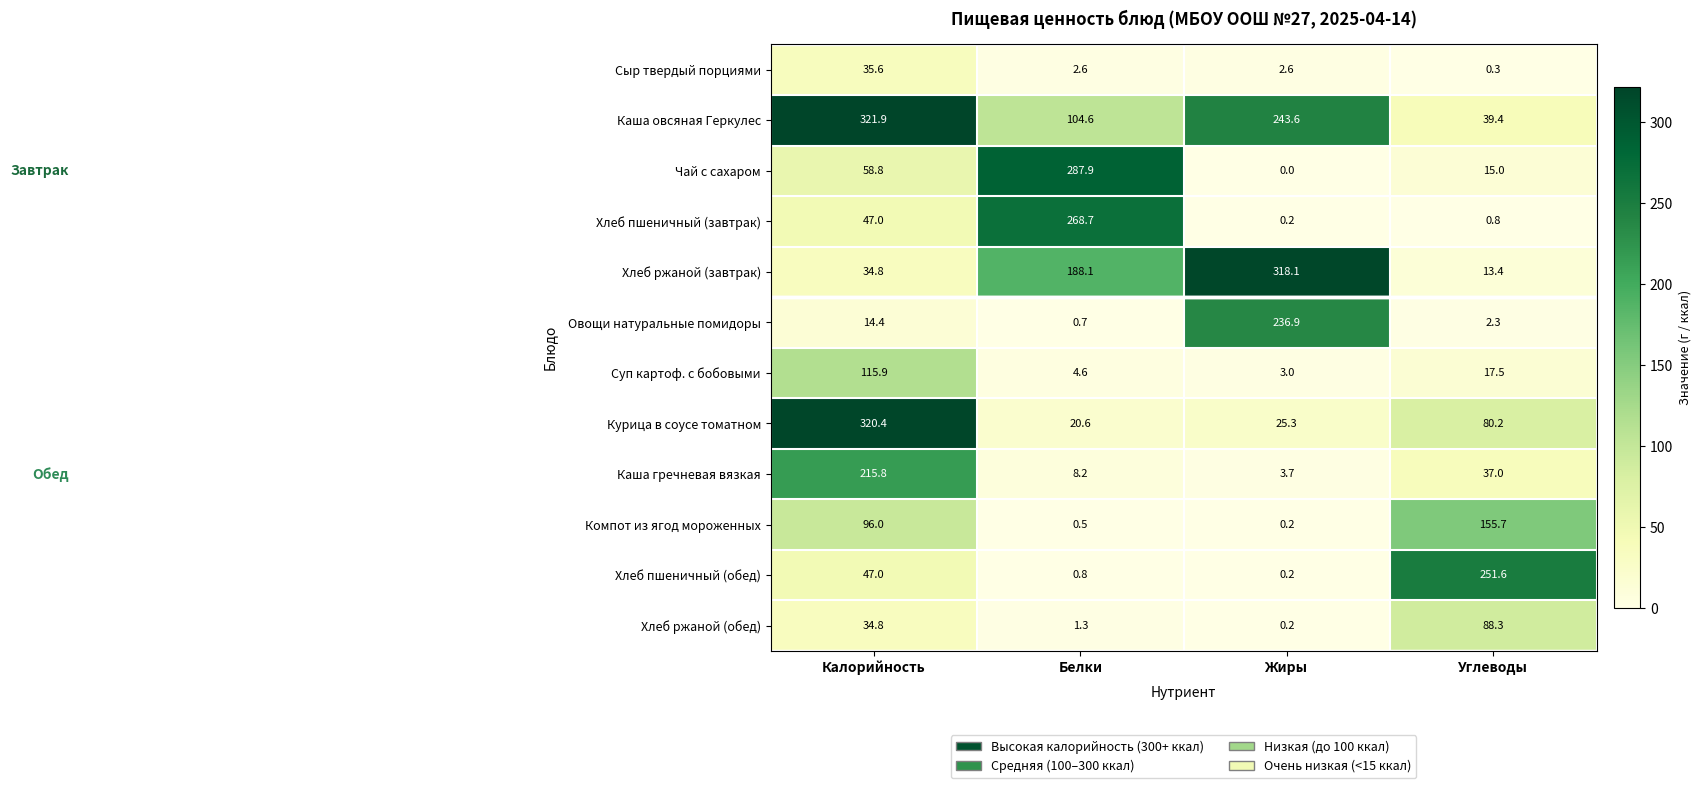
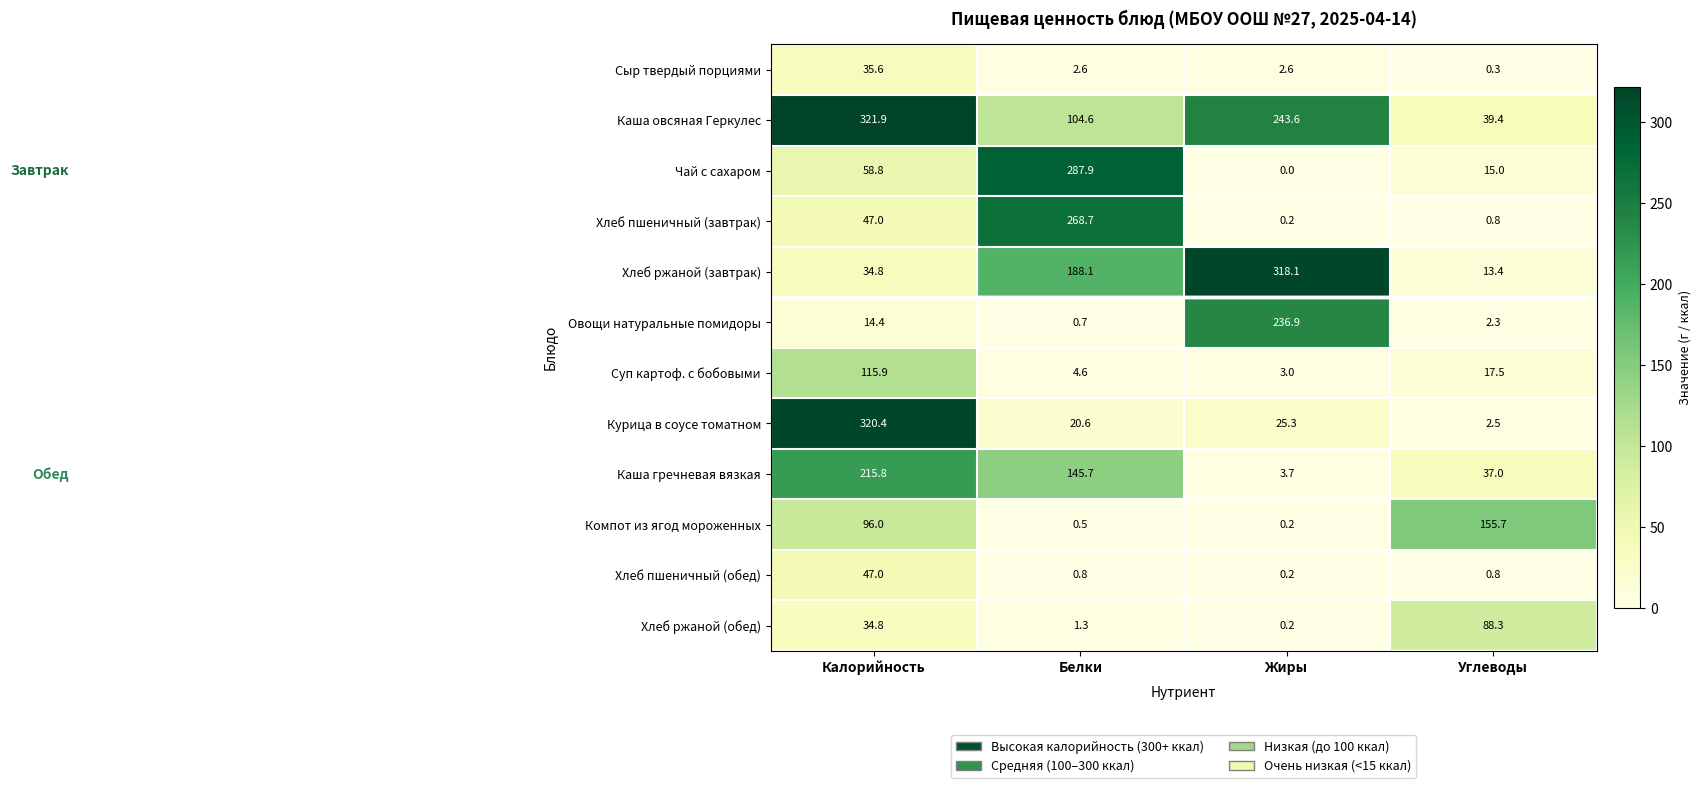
  {
    "Сыр твердый порциями": {
      "Калорийность": 35.6,
      "Белки": 2.6,
      "Жиры": 2.6,
      "Углеводы": 0.3
    },
    "Каша овсяная Геркулес": {
      "Калорийность": 321.9,
      "Белки": 104.6,
      "Жиры": 243.6,
      "Углеводы": 39.4
    },
    "Чай с сахаром": {
      "Калорийность": 58.8,
      "Белки": 287.9,
      "Жиры": 0.0,
      "Углеводы": 15.0
    },
    "Хлеб пшеничный (завтрак)": {
      "Калорийность": 47.0,
      "Белки": 268.7,
      "Жиры": 0.2,
      "Углеводы": 0.8
    },
    "Хлеб ржаной (завтрак)": {
      "Калорийность": 34.8,
      "Белки": 188.1,
      "Жиры": 318.1,
      "Углеводы": 13.4
    },
    "Овощи натуральные помидоры": {
      "Калорийность": 14.4,
      "Белки": 0.7,
      "Жиры": 236.9,
      "Углеводы": 2.3
    },
    "Суп картоф. с бобовыми": {
      "Калорийность": 115.9,
      "Белки": 4.6,
      "Жиры": 3.0,
      "Углеводы": 17.5
    },
    "Курица в соусе томатном": {
      "Калорийность": 320.4,
      "Белки": 20.6,
      "Жиры": 25.3,
-     "Углеводы": 80.2
+     "Углеводы": 2.5
    },
    "Каша гречневая вязкая": {
      "Калорийность": 215.8,
-     "Белки": 8.2,
+     "Белки": 145.7,
      "Жиры": 3.7,
      "Углеводы": 37.0
    },
    "Компот из ягод мороженных": {
      "Калорийность": 96.0,
      "Белки": 0.5,
      "Жиры": 0.2,
      "Углеводы": 155.7
    },
    "Хлеб пшеничный (обед)": {
      "Калорийность": 47.0,
      "Белки": 0.8,
      "Жиры": 0.2,
-     "Углеводы": 251.6
+     "Углеводы": 0.8
    },
    "Хлеб ржаной (обед)": {
      "Калорийность": 34.8,
      "Белки": 1.3,
      "Жиры": 0.2,
      "Углеводы": 88.3
    }
  }
